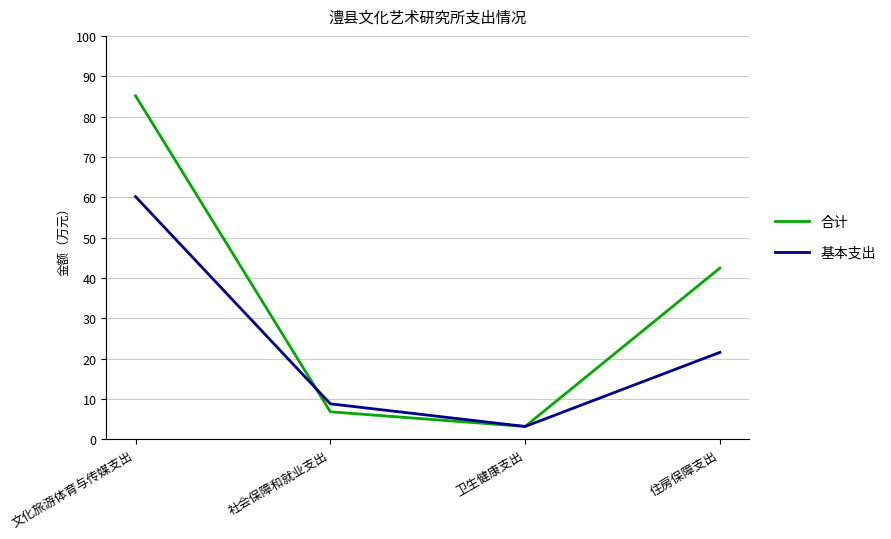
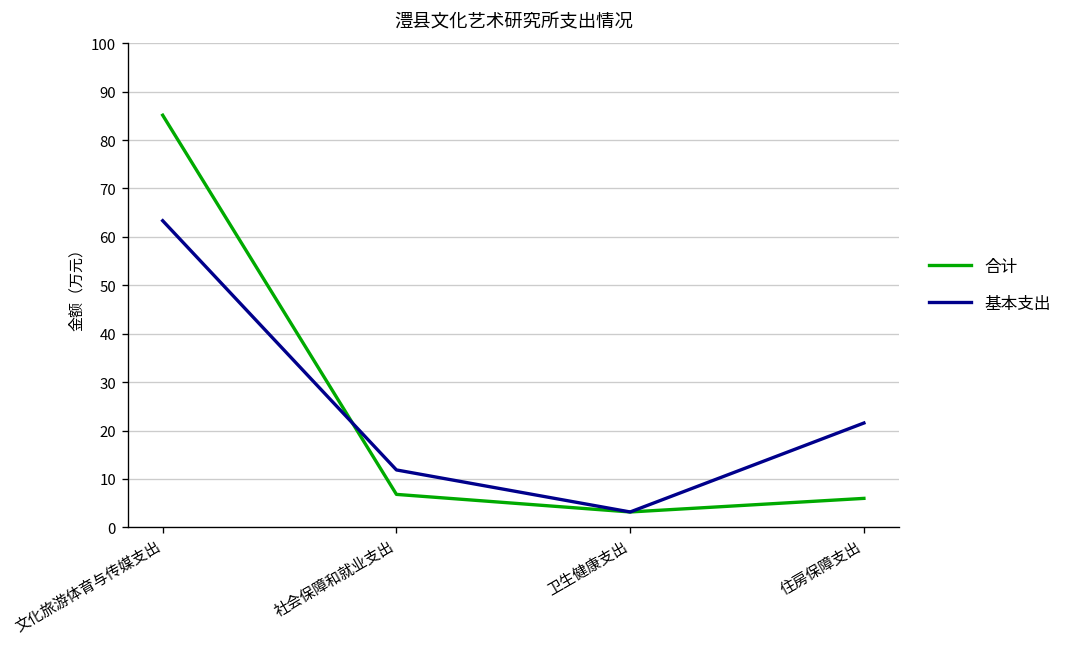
  {
    "合计": {
      "文化旅游体育与传媒支出": 85,
      "社会保障和就业支出": 7,
-     "住房保障支出": 42
+     "住房保障支出": 6
    },
    "基本支出": {
-     "文化旅游体育与传媒支出": 60,
-     "社会保障和就业支出": 9,
+     "文化旅游体育与传媒支出": 63,
+     "社会保障和就业支出": 12,
      "住房保障支出": 22
    }
  }
